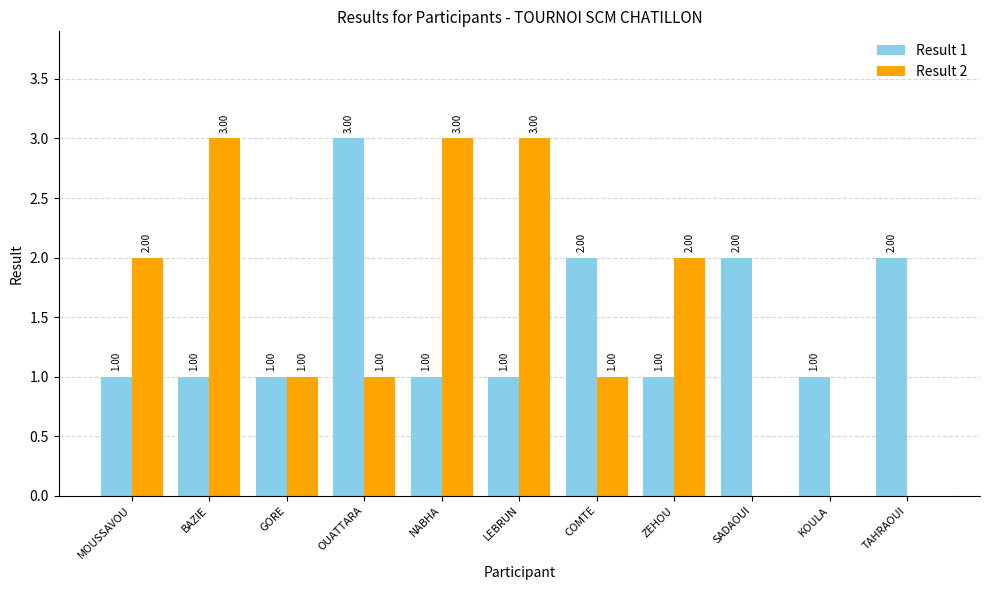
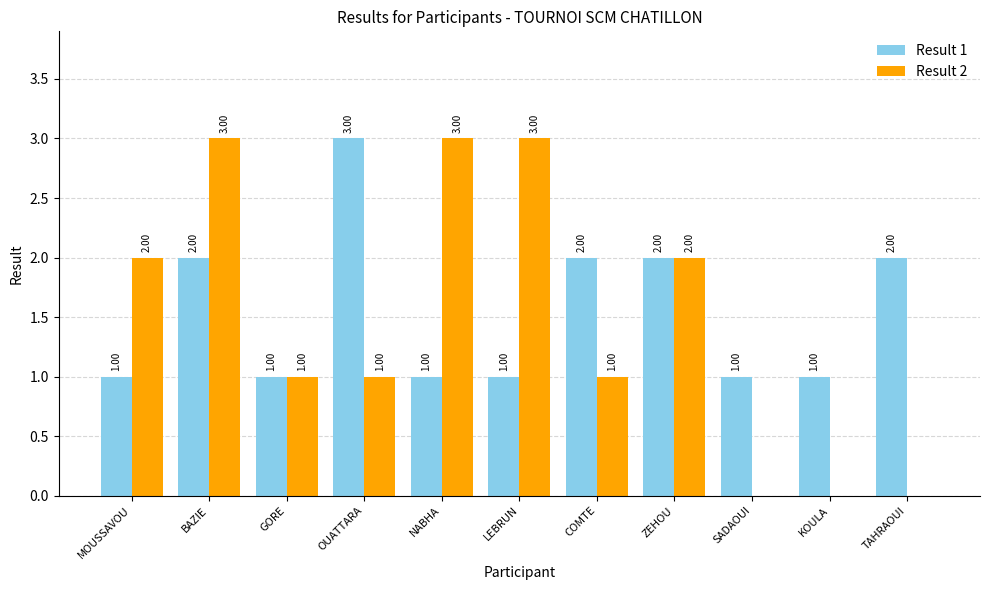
  {
    "Result 1": {
      "MOUSSAVOU": 1.00,
-     "BAZIE": 1.00,
+     "BAZIE": 2.00,
      "GORE": 1.00,
      "OUATTARA": 3.00,
      "NABHA": 1.00,
      "LEBRUN": 1.00,
      "COMTE": 2.00,
-     "ZEHOU": 1.00,
-     "SADAOUI": 2.00,
+     "ZEHOU": 2.00,
+     "SADAOUI": 1.00,
      "KOULA": 1.00,
      "TAHRAOUI": 2.00
    },
    "Result 2": {
      "MOUSSAVOU": 2.00,
      "BAZIE": 3.00,
      "GORE": 1.00,
      "OUATTARA": 1.00,
      "NABHA": 3.00,
      "LEBRUN": 3.00,
      "COMTE": 1.00,
      "ZEHOU": 2.00
    }
  }
